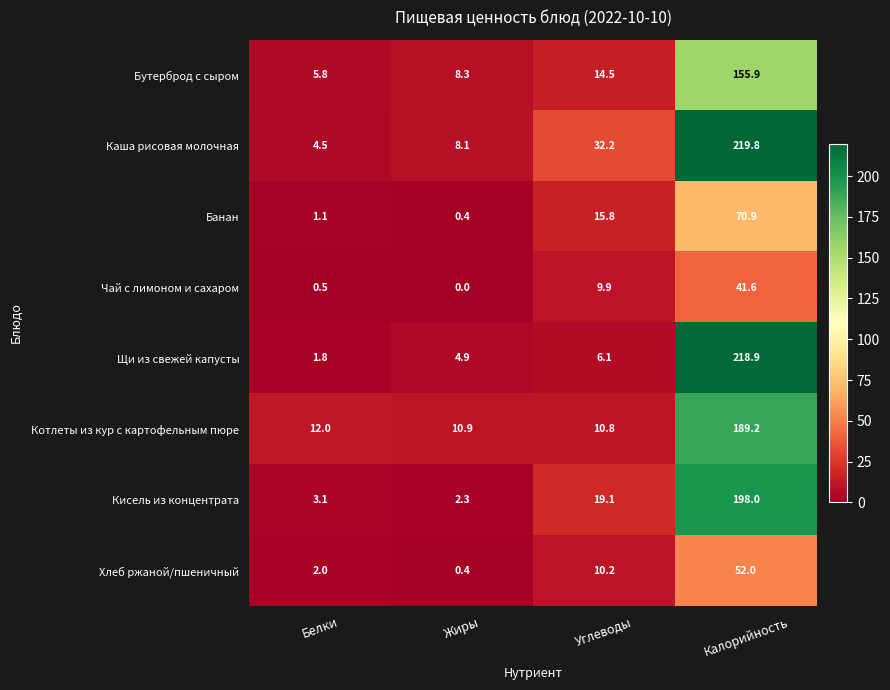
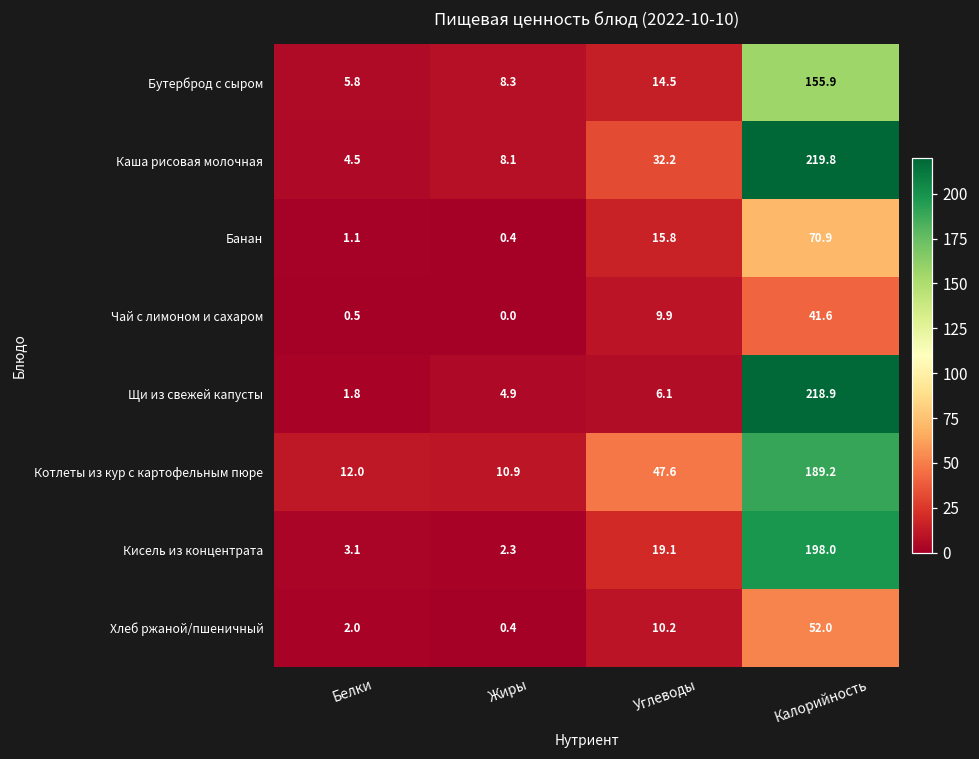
  {
    "Бутерброд с сыром": {
      "Белки": 5.8,
      "Жиры": 8.3,
      "Углеводы": 14.5,
      "Калорийность": 155.9
    },
    "Каша рисовая молочная": {
      "Белки": 4.5,
      "Жиры": 8.1,
      "Углеводы": 32.2,
      "Калорийность": 219.8
    },
    "Банан": {
      "Белки": 1.1,
      "Жиры": 0.4,
      "Углеводы": 15.8,
      "Калорийность": 70.9
    },
    "Чай с лимоном и сахаром": {
      "Белки": 0.5,
      "Жиры": 0.0,
      "Углеводы": 9.9,
      "Калорийность": 41.6
    },
    "Щи из свежей капусты": {
      "Белки": 1.8,
      "Жиры": 4.9,
      "Углеводы": 6.1,
      "Калорийность": 218.9
    },
    "Котлеты из кур с картофельным пюре": {
      "Белки": 12.0,
      "Жиры": 10.9,
-     "Углеводы": 10.8,
+     "Углеводы": 47.6,
      "Калорийность": 189.2
    },
    "Кисель из концентрата": {
      "Белки": 3.1,
      "Жиры": 2.3,
      "Углеводы": 19.1,
      "Калорийность": 198.0
    },
    "Хлеб ржаной/пшеничный": {
      "Белки": 2.0,
      "Жиры": 0.4,
      "Углеводы": 10.2,
      "Калорийность": 52.0
    }
  }
